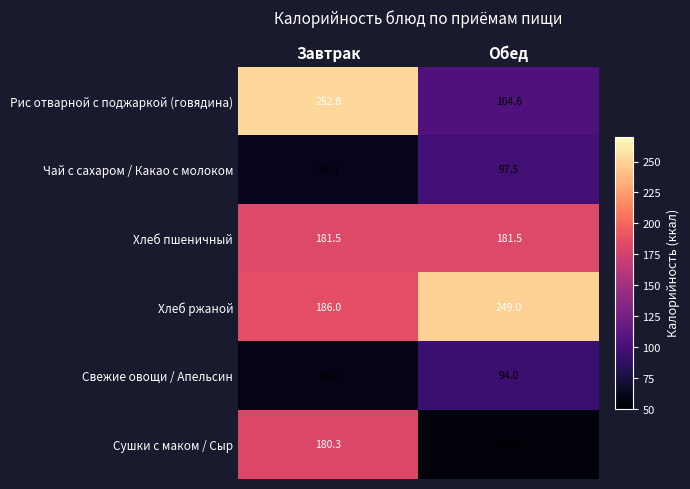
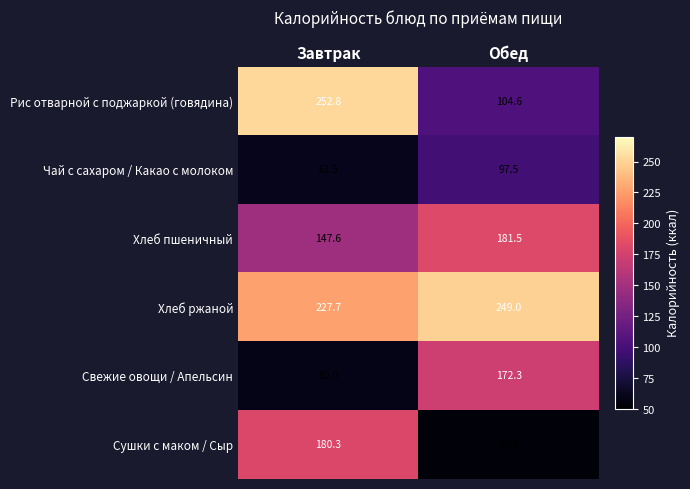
  {
    "Рис отварной с поджаркой (говядина)": {
      "Завтрак": 252.8,
      "Обед": 104.6
    },
    "Чай с сахаром / Какао с молоком": {
      "Обед": 97.5
    },
    "Хлеб пшеничный": {
-     "Завтрак": 181.5,
+     "Завтрак": 147.6,
      "Обед": 181.5
    },
    "Хлеб ржаной": {
-     "Завтрак": 186.0,
+     "Завтрак": 227.7,
      "Обед": 249.0
    },
    "Свежие овощи / Апельсин": {
-     "Обед": 94.0
+     "Обед": 172.3
    },
    "Сушки с маком / Сыр": {
      "Завтрак": 180.3
    }
  }
